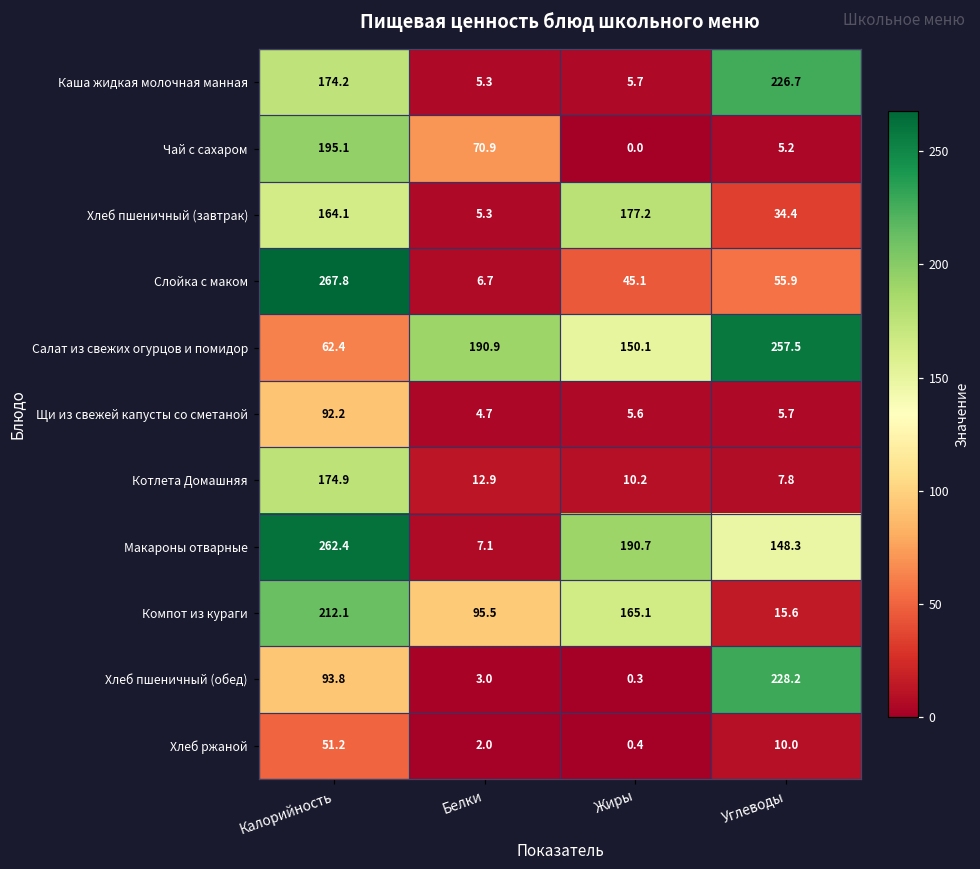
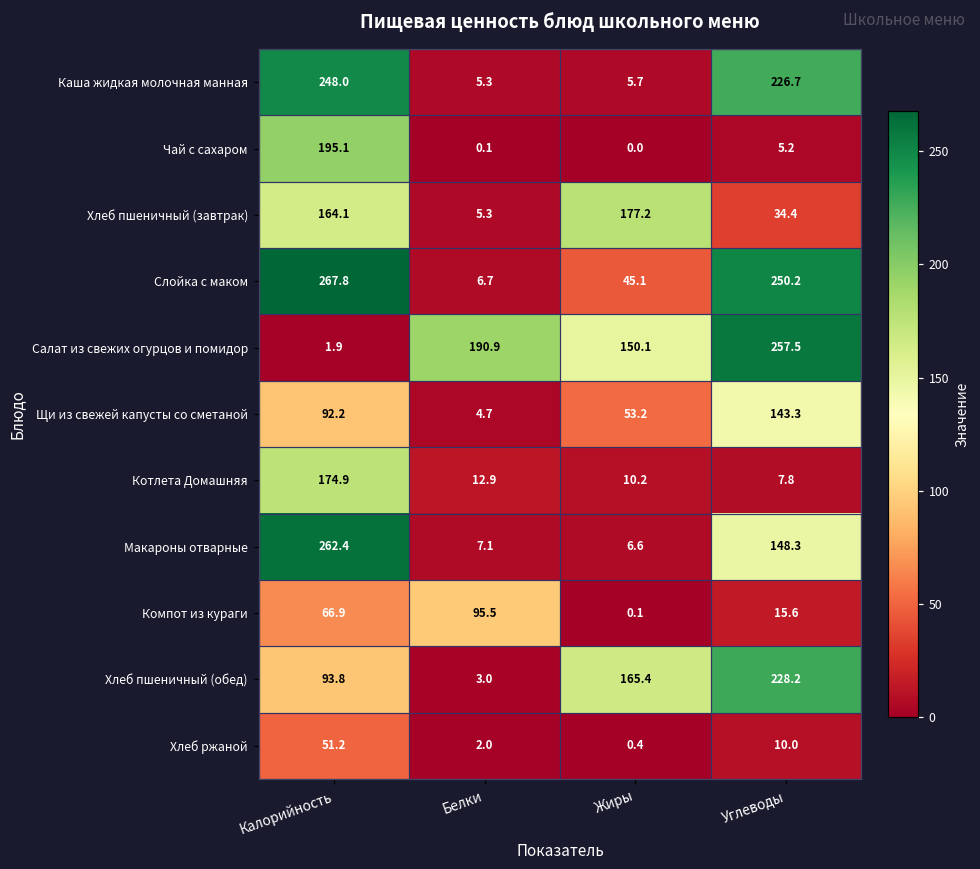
  {
    "Каша жидкая молочная манная": {
-     "Калорийность": 174.2,
+     "Калорийность": 248.0,
      "Белки": 5.3,
      "Жиры": 5.7,
      "Углеводы": 226.7
    },
    "Чай с сахаром": {
      "Калорийность": 195.1,
-     "Белки": 70.9,
+     "Белки": 0.1,
      "Жиры": 0.0,
      "Углеводы": 5.2
    },
    "Хлеб пшеничный (завтрак)": {
      "Калорийность": 164.1,
      "Белки": 5.3,
      "Жиры": 177.2,
      "Углеводы": 34.4
    },
    "Слойка с маком": {
      "Калорийность": 267.8,
      "Белки": 6.7,
      "Жиры": 45.1,
-     "Углеводы": 55.9
+     "Углеводы": 250.2
    },
    "Салат из свежих огурцов и помидор": {
-     "Калорийность": 62.4,
+     "Калорийность": 1.9,
      "Белки": 190.9,
      "Жиры": 150.1,
      "Углеводы": 257.5
    },
    "Щи из свежей капусты со сметаной": {
      "Калорийность": 92.2,
      "Белки": 4.7,
-     "Жиры": 5.6,
-     "Углеводы": 5.7
+     "Жиры": 53.2,
+     "Углеводы": 143.3
    },
    "Котлета Домашняя": {
      "Калорийность": 174.9,
      "Белки": 12.9,
      "Жиры": 10.2,
      "Углеводы": 7.8
    },
    "Макароны отварные": {
      "Калорийность": 262.4,
      "Белки": 7.1,
-     "Жиры": 190.7,
+     "Жиры": 6.6,
      "Углеводы": 148.3
    },
    "Компот из кураги": {
-     "Калорийность": 212.1,
+     "Калорийность": 66.9,
      "Белки": 95.5,
-     "Жиры": 165.1,
+     "Жиры": 0.1,
      "Углеводы": 15.6
    },
    "Хлеб пшеничный (обед)": {
      "Калорийность": 93.8,
      "Белки": 3.0,
-     "Жиры": 0.3,
+     "Жиры": 165.4,
      "Углеводы": 228.2
    },
    "Хлеб ржаной": {
      "Калорийность": 51.2,
      "Белки": 2.0,
      "Жиры": 0.4,
      "Углеводы": 10.0
    }
  }
